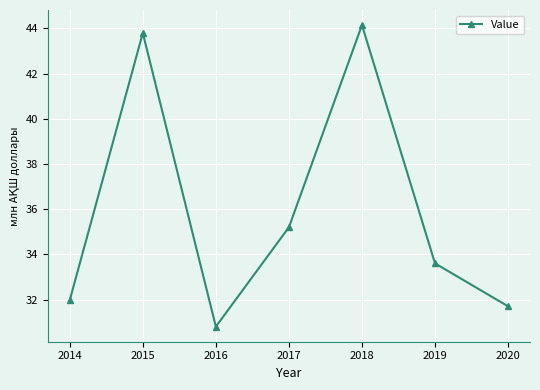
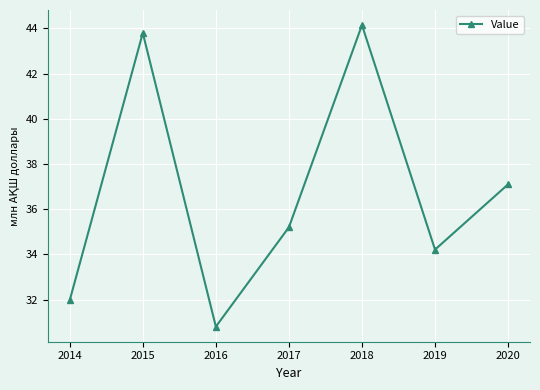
  {
    "2014": 32.0,
    "2015": 43.8,
    "2016": 30.8,
    "2017": 35.2,
    "2018": 44.2,
-   "2019": 33.6,
-   "2020": 31.7
+   "2019": 34.2,
+   "2020": 37.1
  }
